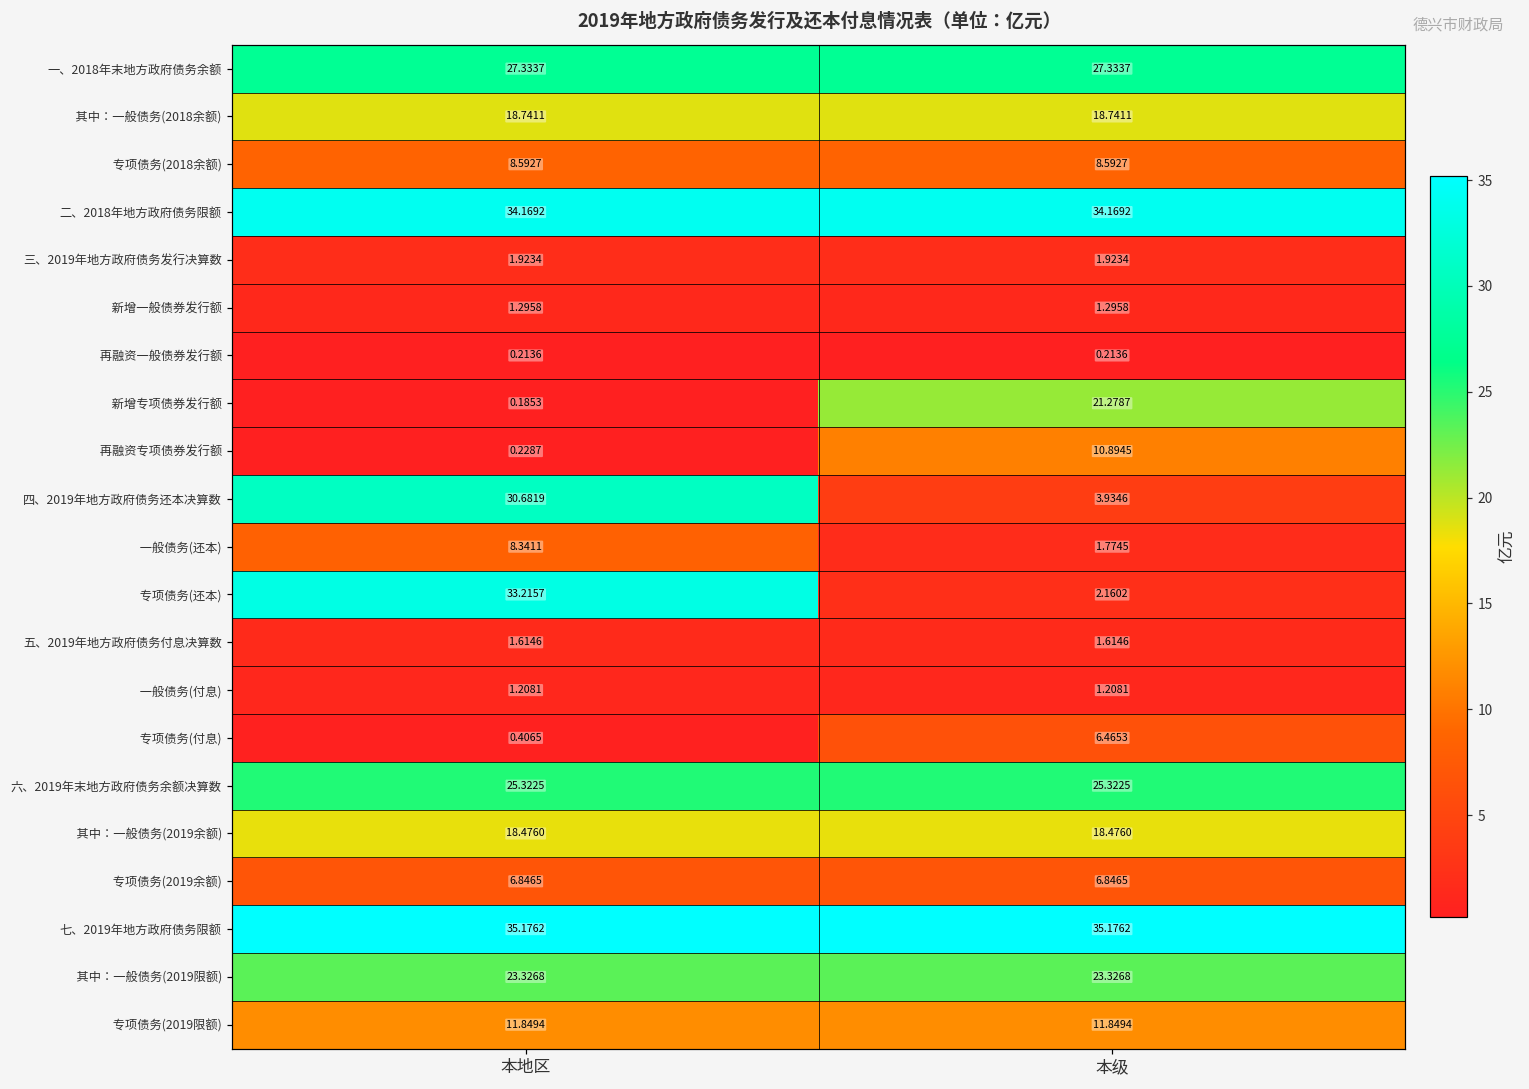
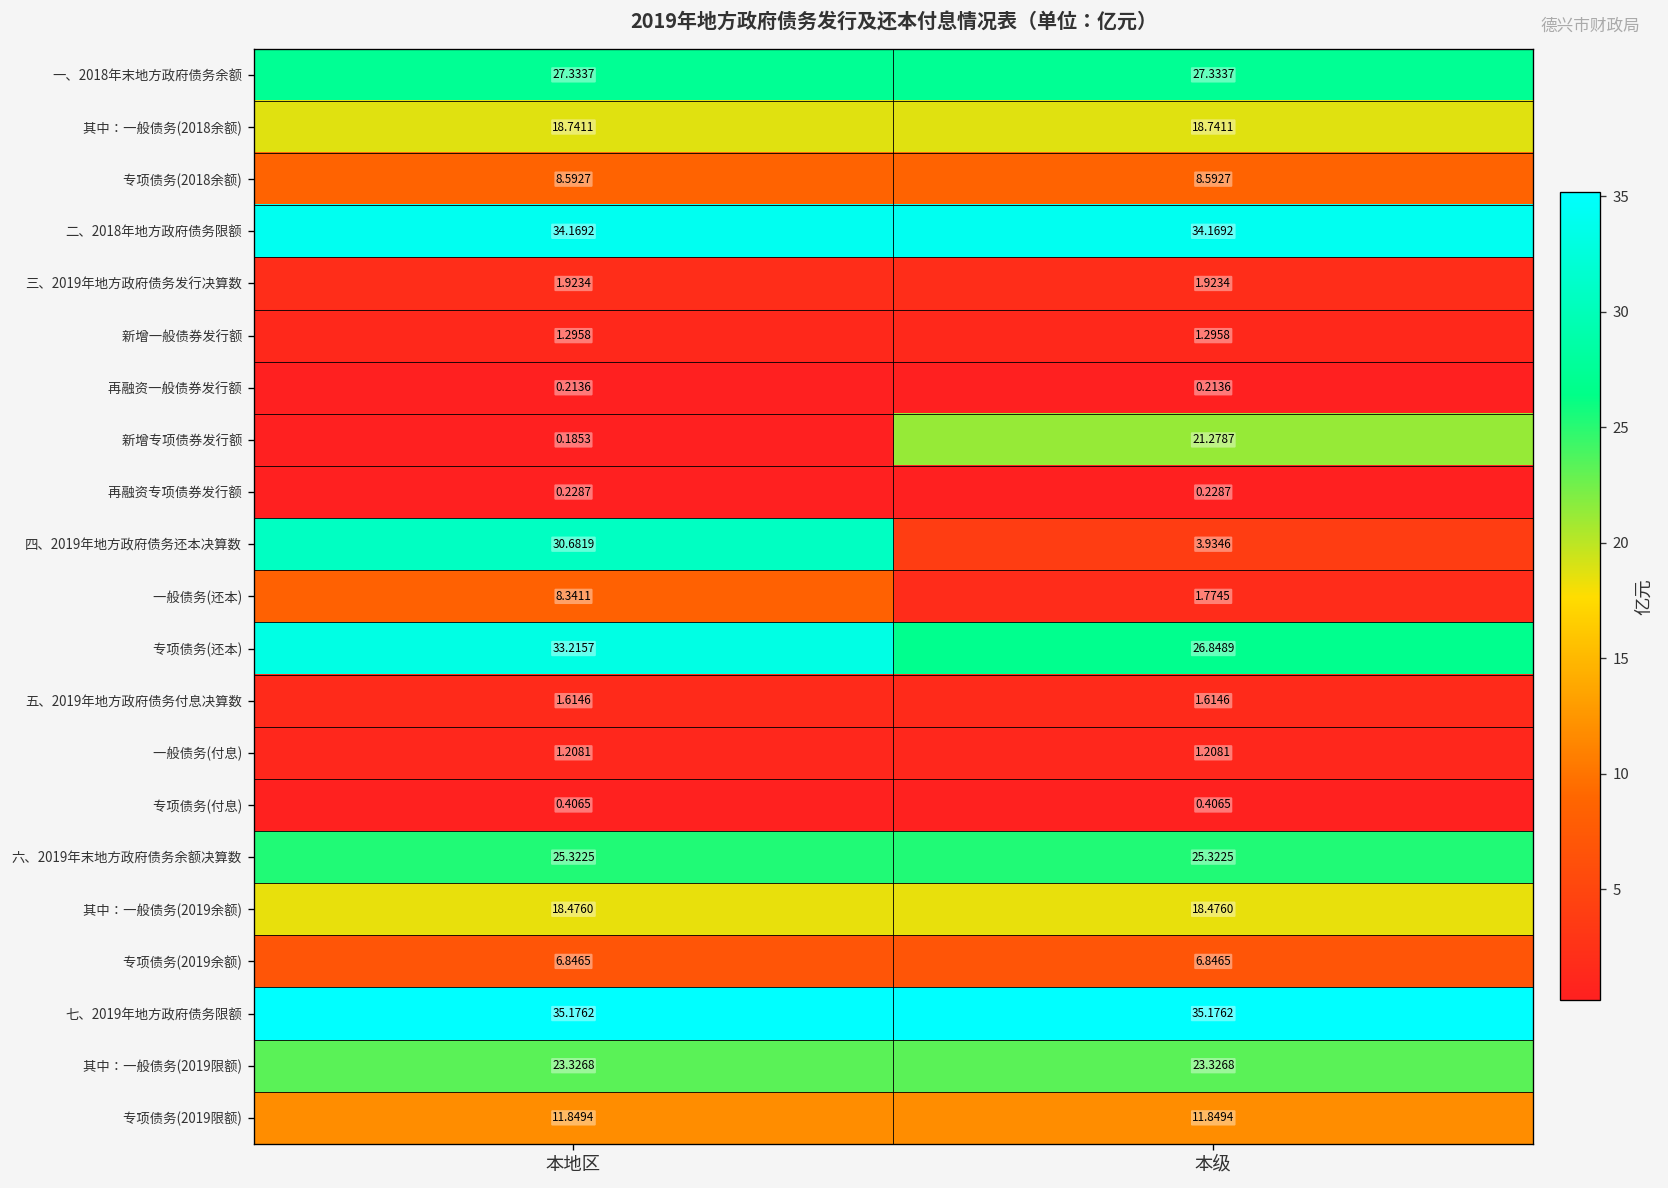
  {
    "再融资专项债券发行额": {
-     "本级": 10.8945
+     "本级": 0.2287
    },
    "专项债务(还本)": {
-     "本级": 2.1602
+     "本级": 26.8489
    },
    "专项债务(付息)": {
-     "本级": 6.4653
+     "本级": 0.4065
    }
  }
